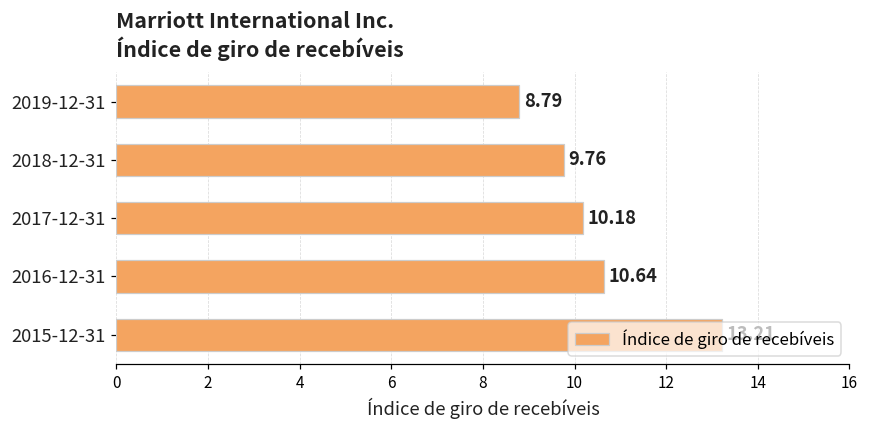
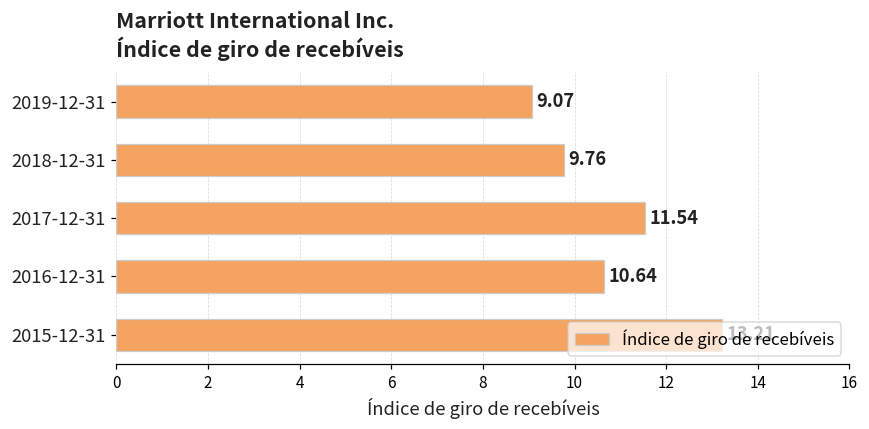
  {
-   "2019-12-31": 8.79,
+   "2019-12-31": 9.07,
    "2018-12-31": 9.76,
-   "2017-12-31": 10.18,
+   "2017-12-31": 11.54,
    "2016-12-31": 10.64
  }
